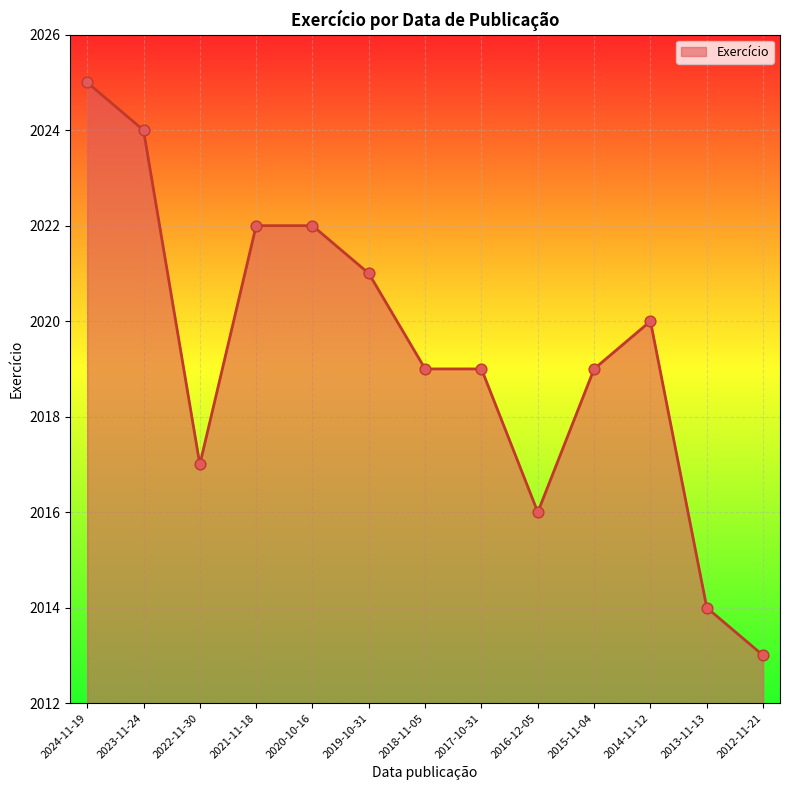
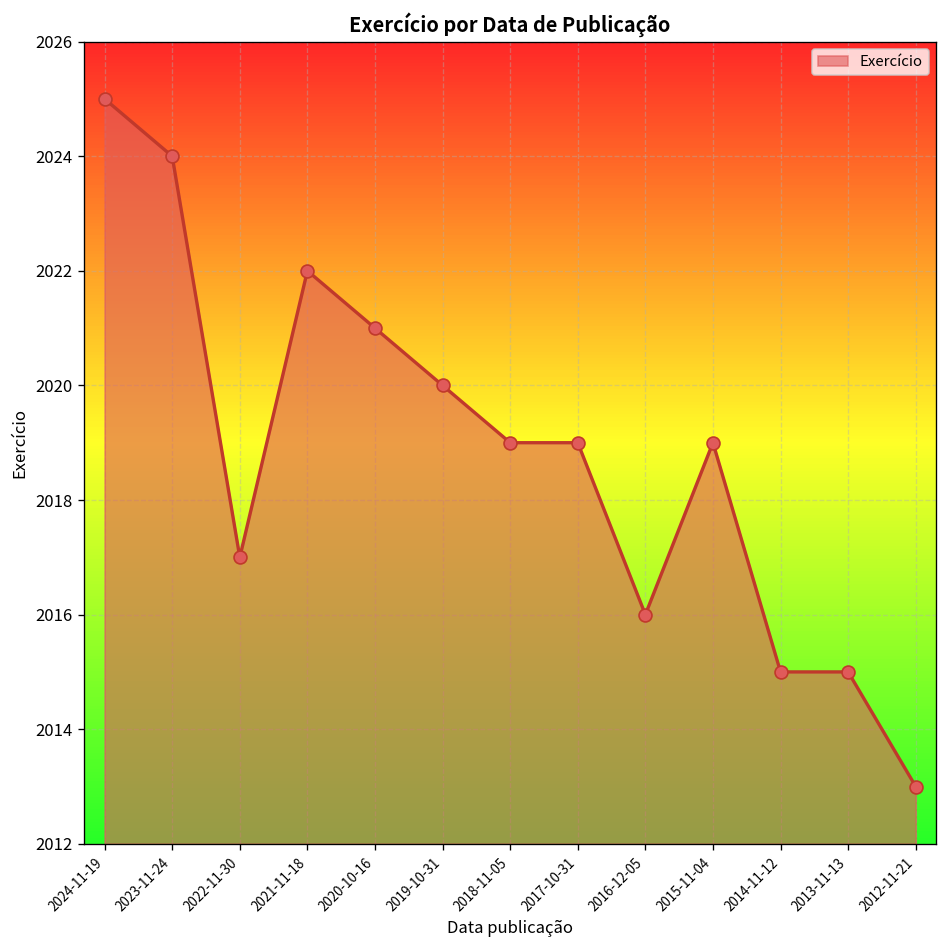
  {
    "2024-11-19": 2025,
    "2023-11-24": 2024,
    "2022-11-30": 2017,
    "2021-11-18": 2022,
-   "2020-10-16": 2022,
-   "2019-10-31": 2021,
+   "2020-10-16": 2021,
+   "2019-10-31": 2020,
    "2018-11-05": 2019,
    "2017-10-31": 2019,
    "2016-12-05": 2016,
    "2015-11-04": 2019,
-   "2014-11-12": 2020,
-   "2013-11-13": 2014,
+   "2014-11-12": 2015,
+   "2013-11-13": 2015,
    "2012-11-21": 2013
  }
